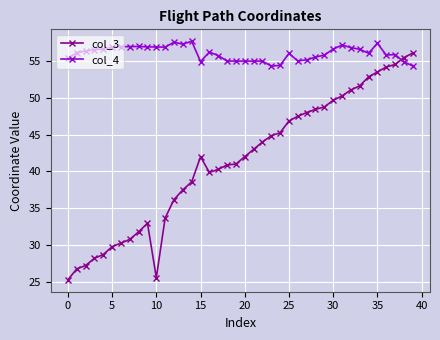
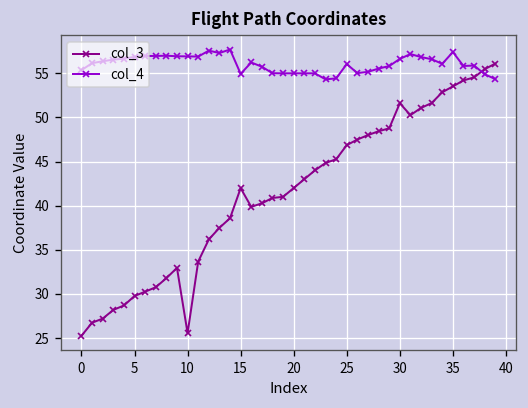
  {
    "col_3": {
      "0": 25,
      "5": 30,
      "10": 26,
      "15": 42,
      "20": 42,
      "25": 47,
-     "30": 50,
+     "30": 52,
      "35": 54
    },
    "col_4": {
      "10": 57,
      "15": 55,
      "20": 55,
      "25": 56,
      "30": 57,
      "35": 57
    }
  }
